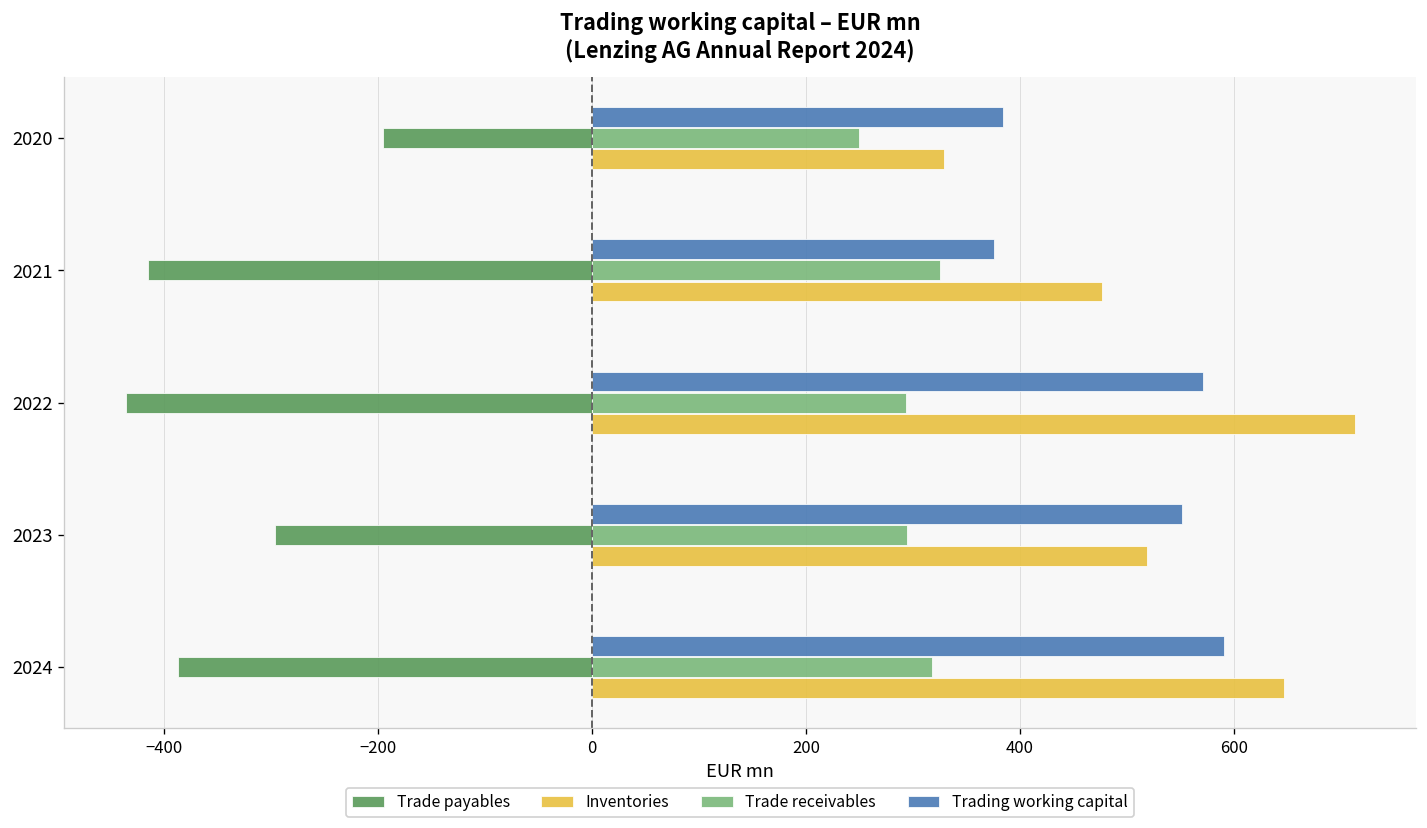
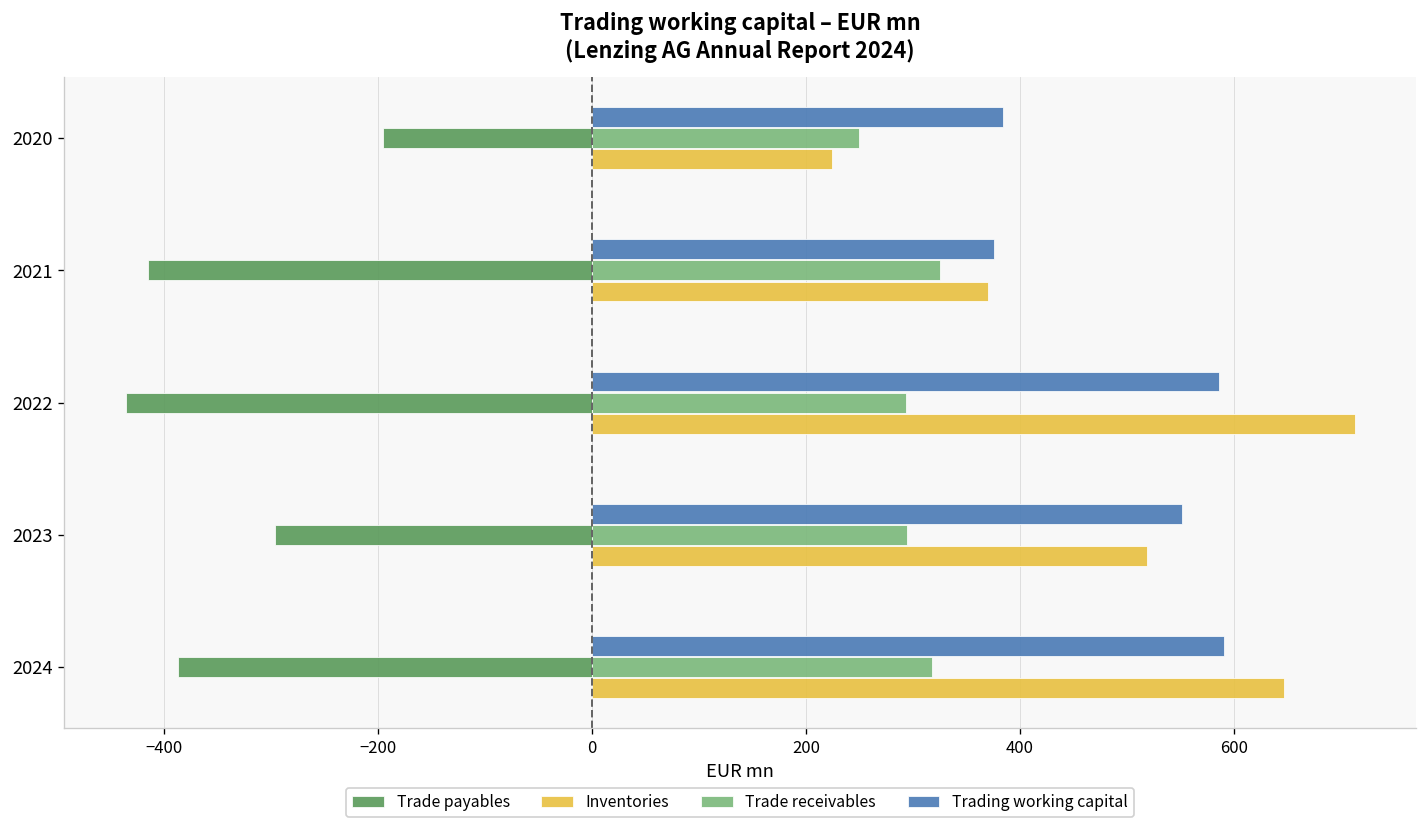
  {
    "Inventories": {
-     "2020": 330,
-     "2021": 480,
+     "2020": 220,
+     "2021": 370,
      "2022": 710,
      "2023": 520,
      "2024": 650
    },
    "Trading working capital": {
      "2020": 380,
      "2021": 380,
-     "2022": 570,
+     "2022": 590,
      "2023": 550,
      "2024": 590
    }
  }
